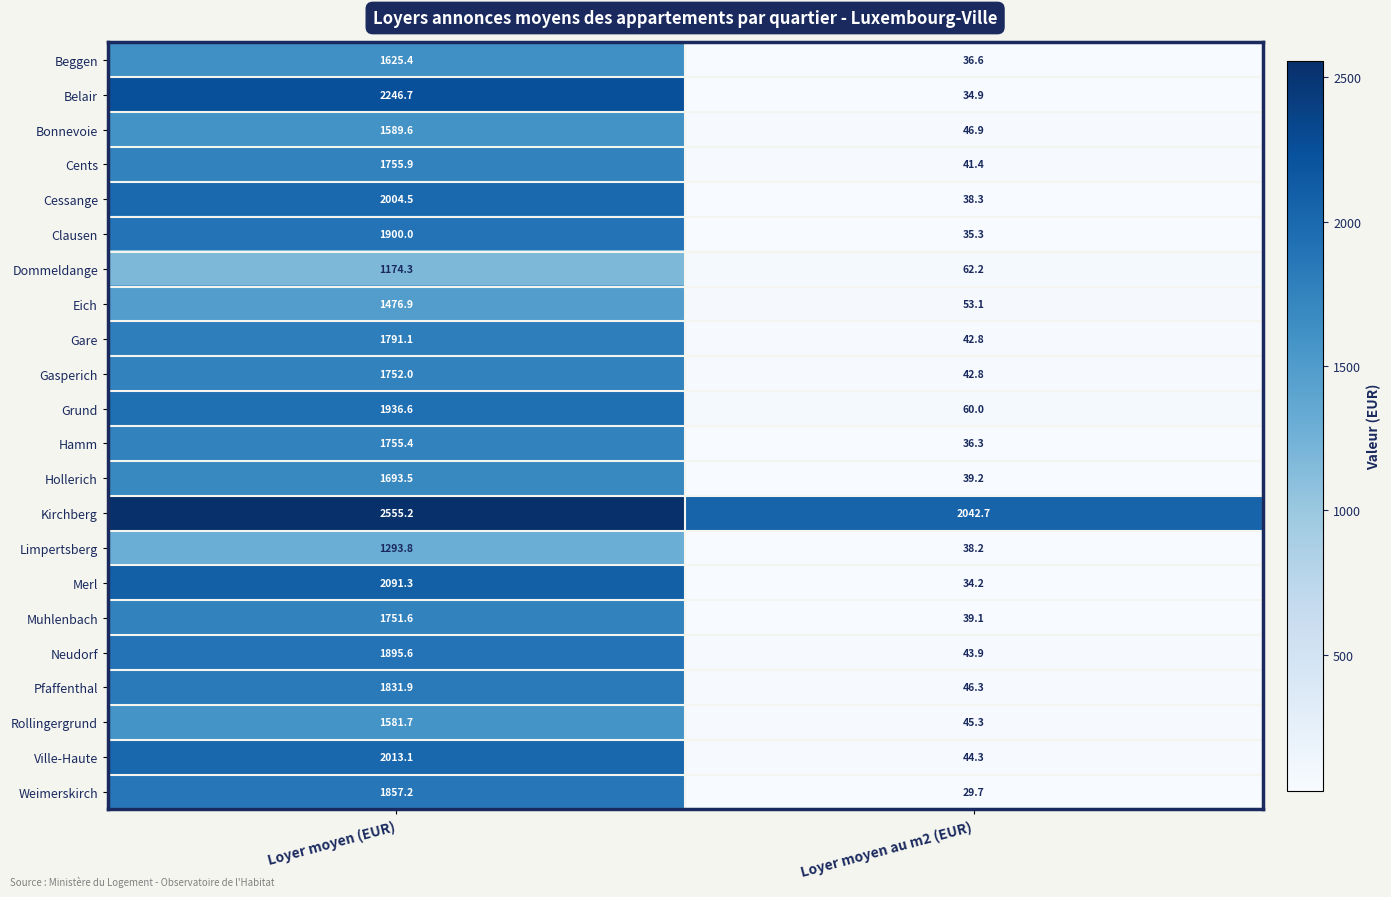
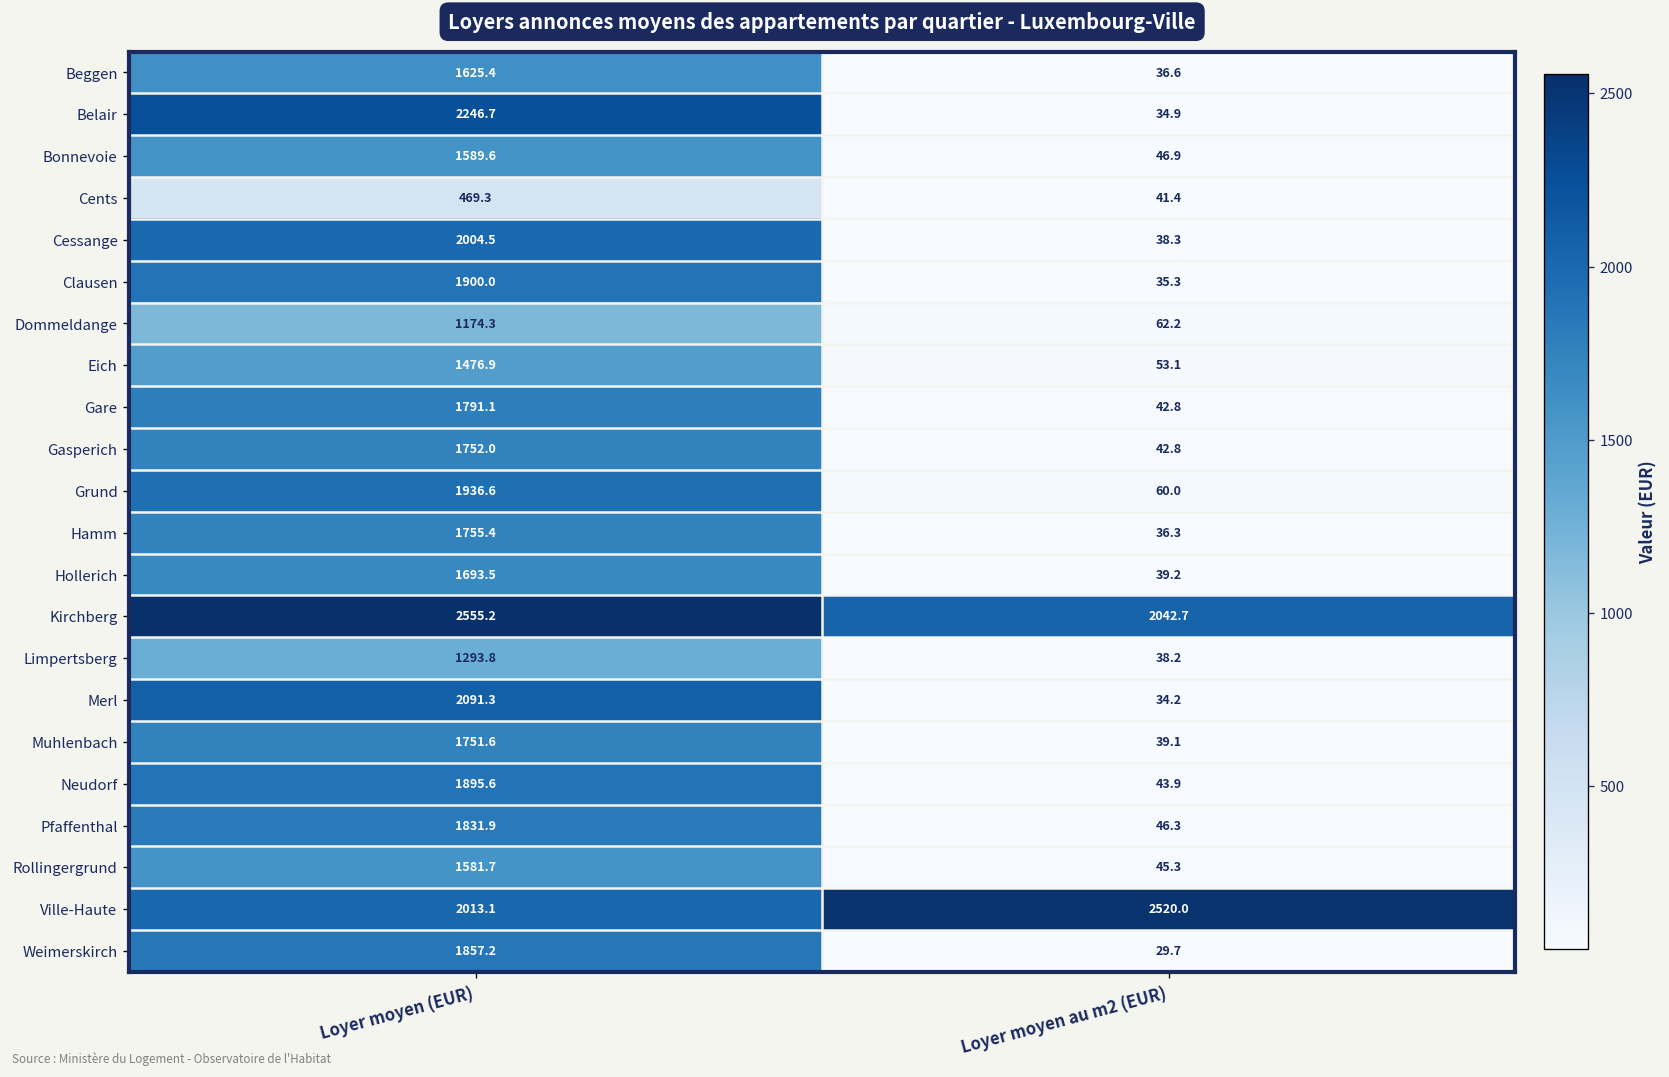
  {
    "Beggen": {
      "Loyer moyen (EUR)": 1625.4,
      "Loyer moyen au m2 (EUR)": 36.6
    },
    "Belair": {
      "Loyer moyen (EUR)": 2246.7,
      "Loyer moyen au m2 (EUR)": 34.9
    },
    "Bonnevoie": {
      "Loyer moyen (EUR)": 1589.6,
      "Loyer moyen au m2 (EUR)": 46.9
    },
    "Cents": {
-     "Loyer moyen (EUR)": 1755.9,
+     "Loyer moyen (EUR)": 469.3,
      "Loyer moyen au m2 (EUR)": 41.4
    },
    "Cessange": {
      "Loyer moyen (EUR)": 2004.5,
      "Loyer moyen au m2 (EUR)": 38.3
    },
    "Clausen": {
      "Loyer moyen (EUR)": 1900.0,
      "Loyer moyen au m2 (EUR)": 35.3
    },
    "Dommeldange": {
      "Loyer moyen (EUR)": 1174.3,
      "Loyer moyen au m2 (EUR)": 62.2
    },
    "Eich": {
      "Loyer moyen (EUR)": 1476.9,
      "Loyer moyen au m2 (EUR)": 53.1
    },
    "Gare": {
      "Loyer moyen (EUR)": 1791.1,
      "Loyer moyen au m2 (EUR)": 42.8
    },
    "Gasperich": {
      "Loyer moyen (EUR)": 1752.0,
      "Loyer moyen au m2 (EUR)": 42.8
    },
    "Grund": {
      "Loyer moyen (EUR)": 1936.6,
      "Loyer moyen au m2 (EUR)": 60.0
    },
    "Hamm": {
      "Loyer moyen (EUR)": 1755.4,
      "Loyer moyen au m2 (EUR)": 36.3
    },
    "Hollerich": {
      "Loyer moyen (EUR)": 1693.5,
      "Loyer moyen au m2 (EUR)": 39.2
    },
    "Kirchberg": {
      "Loyer moyen (EUR)": 2555.2,
      "Loyer moyen au m2 (EUR)": 2042.7
    },
    "Limpertsberg": {
      "Loyer moyen (EUR)": 1293.8,
      "Loyer moyen au m2 (EUR)": 38.2
    },
    "Merl": {
      "Loyer moyen (EUR)": 2091.3,
      "Loyer moyen au m2 (EUR)": 34.2
    },
    "Muhlenbach": {
      "Loyer moyen (EUR)": 1751.6,
      "Loyer moyen au m2 (EUR)": 39.1
    },
    "Neudorf": {
      "Loyer moyen (EUR)": 1895.6,
      "Loyer moyen au m2 (EUR)": 43.9
    },
    "Pfaffenthal": {
      "Loyer moyen (EUR)": 1831.9,
      "Loyer moyen au m2 (EUR)": 46.3
    },
    "Rollingergrund": {
      "Loyer moyen (EUR)": 1581.7,
      "Loyer moyen au m2 (EUR)": 45.3
    },
    "Ville-Haute": {
      "Loyer moyen (EUR)": 2013.1,
-     "Loyer moyen au m2 (EUR)": 44.3
+     "Loyer moyen au m2 (EUR)": 2520.0
    },
    "Weimerskirch": {
      "Loyer moyen (EUR)": 1857.2,
      "Loyer moyen au m2 (EUR)": 29.7
    }
  }
